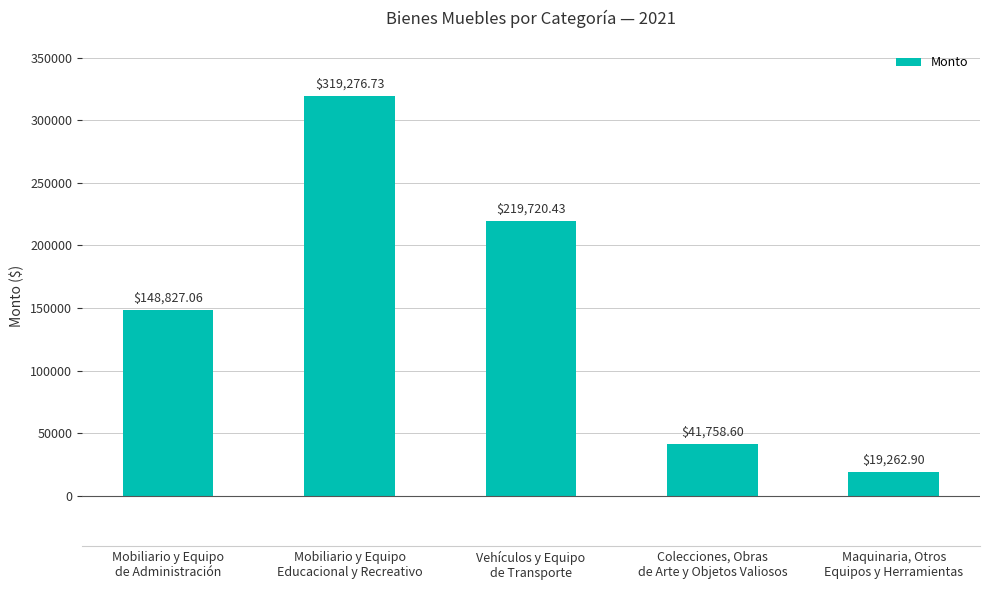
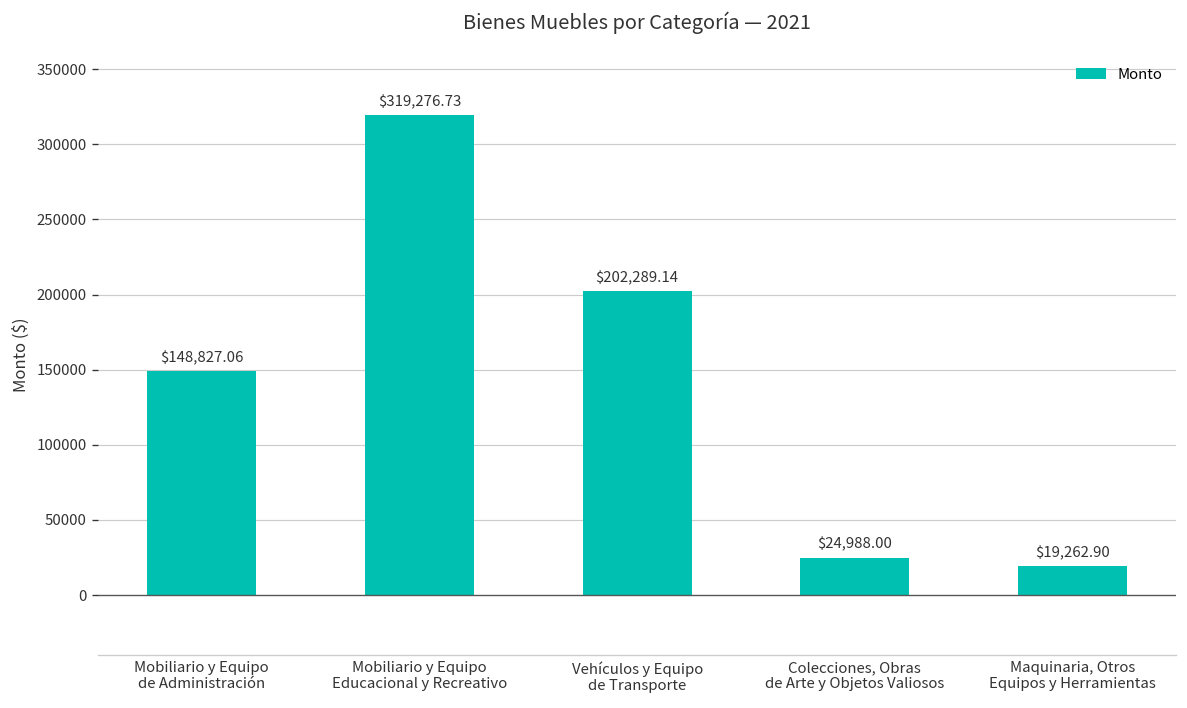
  {
    "Mobiliario y Equipo de Administración": "$148,827.06",
    "Mobiliario y Equipo Educacional y Recreativo": "$319,276.73",
-   "Vehículos y Equipo de Transporte": "$219,720.43",
-   "Colecciones, Obras de Arte y Objetos Valiosos": "$41,758.60",
+   "Vehículos y Equipo de Transporte": "$202,289.14",
+   "Colecciones, Obras de Arte y Objetos Valiosos": "$24,988.00",
    "Maquinaria, Otros Equipos y Herramientas": "$19,262.90"
  }
